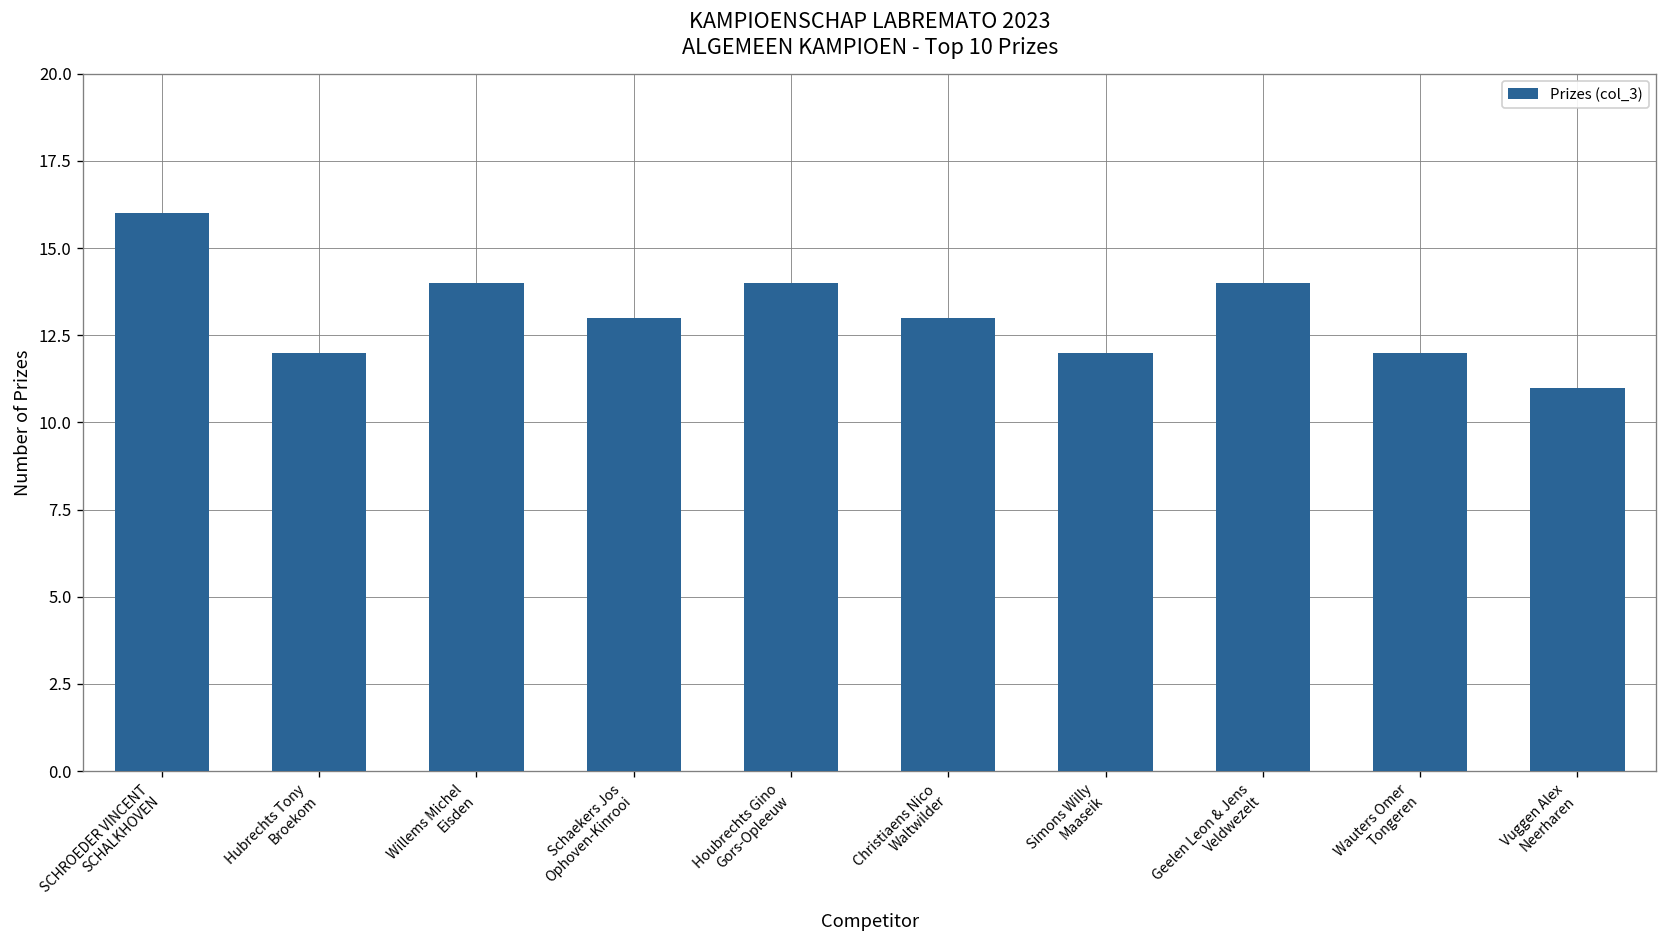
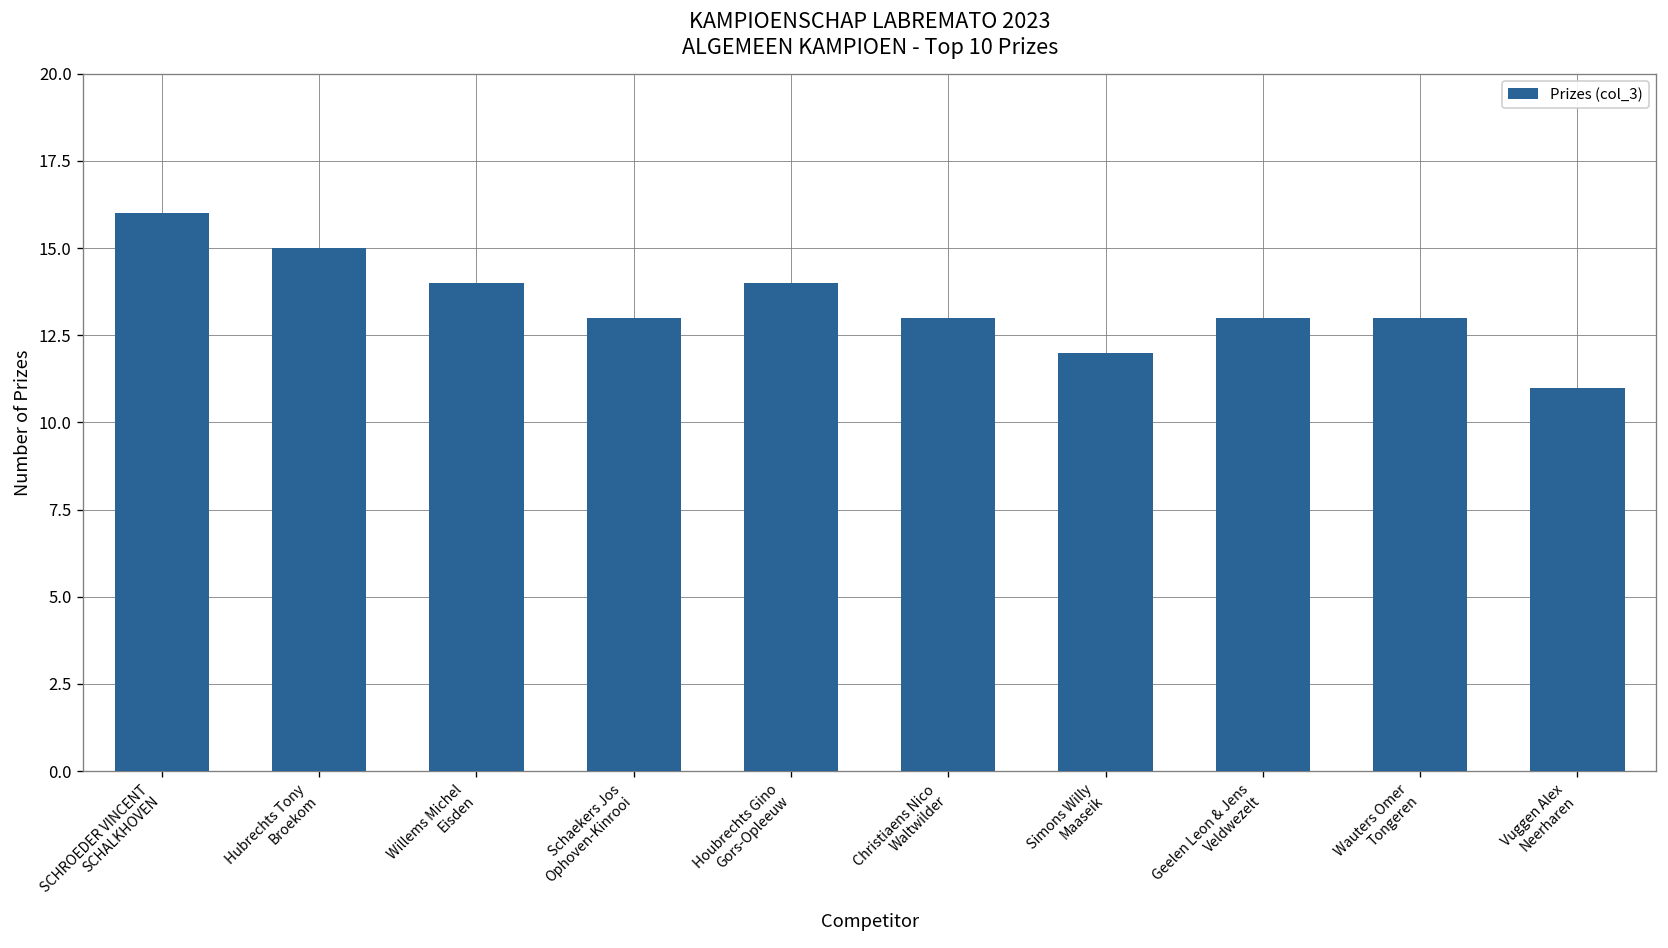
  {
    "SCHROEDER VINCENT SCHALKHOVEN": 16,
-   "Hubrechts Tony Broekom": 12,
+   "Hubrechts Tony Broekom": 15,
    "Willems Michel Eisden": 14,
    "Schaekers Jos Ophoven-Kinrooi": 13,
    "Houbrechts Gino Gors-Opleeuw": 14,
    "Christiaens Nico Waltwilder": 13,
    "Simons Willy Maaseik": 12,
-   "Geelen Leon & Jens Veldwezelt": 14,
-   "Wauters Omer Tongeren": 12,
+   "Geelen Leon & Jens Veldwezelt": 13,
+   "Wauters Omer Tongeren": 13,
    "Vuggen Alex Neerharen": 11
  }
